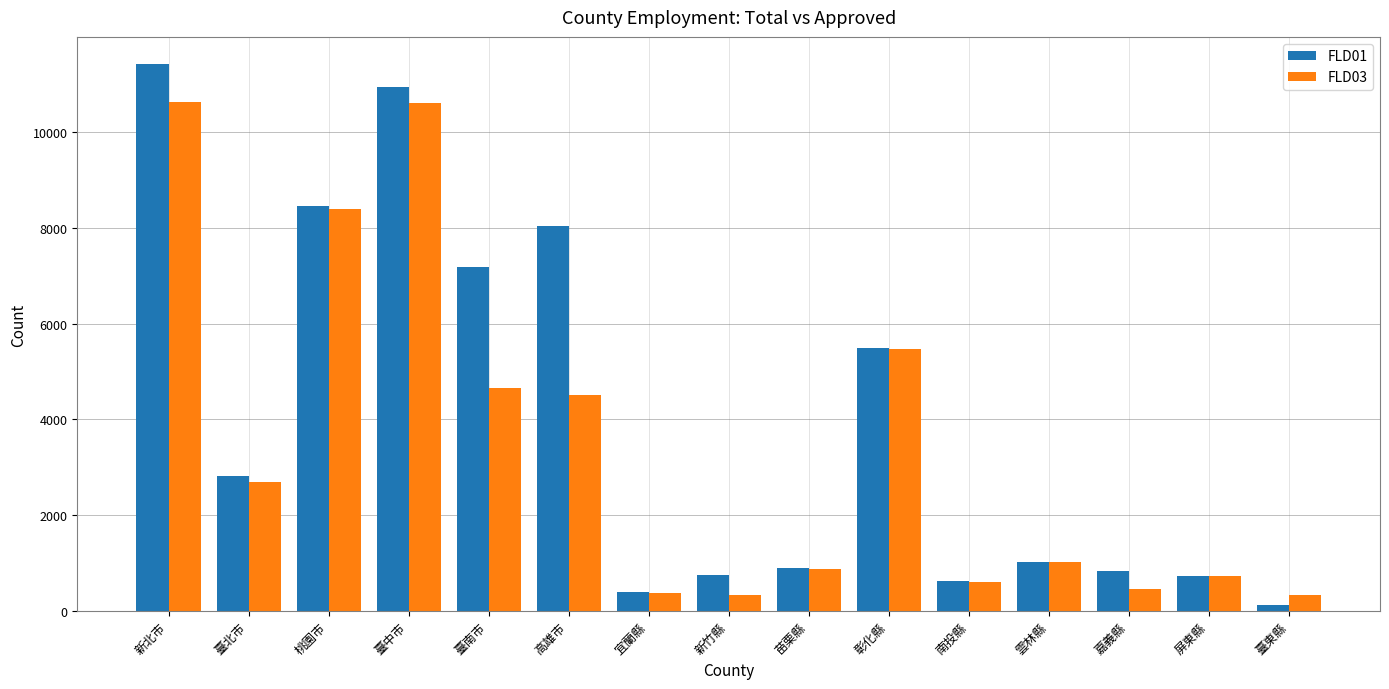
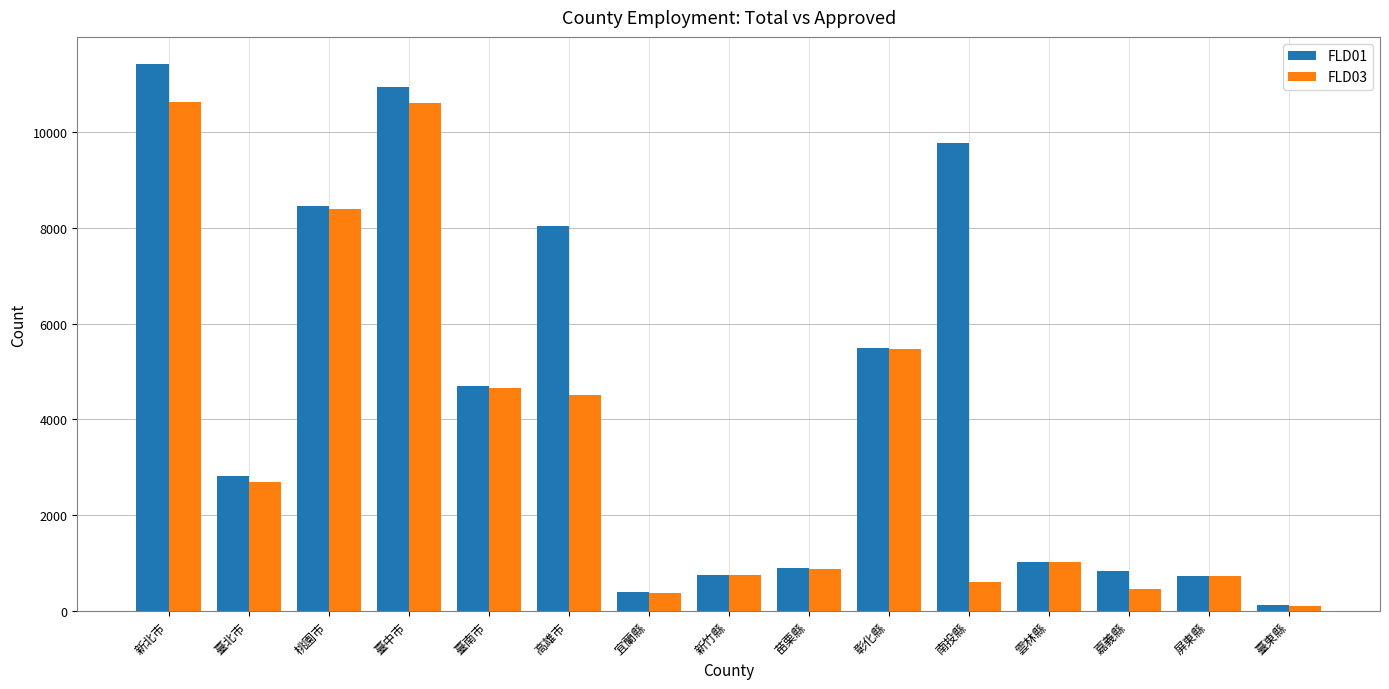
  {
    "FLD01": {
      "新北市": 11400,
      "臺北市": 2800,
      "桃園市": 8500,
      "臺中市": 10900,
-     "臺南市": 7200,
+     "臺南市": 4700,
      "高雄市": 8000,
      "宜蘭縣": 400,
      "新竹縣": 800,
      "苗栗縣": 900,
      "彰化縣": 5500,
-     "南投縣": 600,
+     "南投縣": 9800,
      "雲林縣": 1000,
      "嘉義縣": 800,
      "屏東縣": 700,
      "臺東縣": 100
    },
    "FLD03": {
      "新北市": 10600,
      "臺北市": 2700,
      "桃園市": 8400,
      "臺中市": 10600,
      "臺南市": 4700,
      "高雄市": 4500,
      "宜蘭縣": 400,
-     "新竹縣": 300,
+     "新竹縣": 800,
      "苗栗縣": 900,
      "彰化縣": 5500,
      "南投縣": 600,
      "雲林縣": 1000,
      "嘉義縣": 500,
      "屏東縣": 700,
-     "臺東縣": 300
+     "臺東縣": 100
    }
  }
